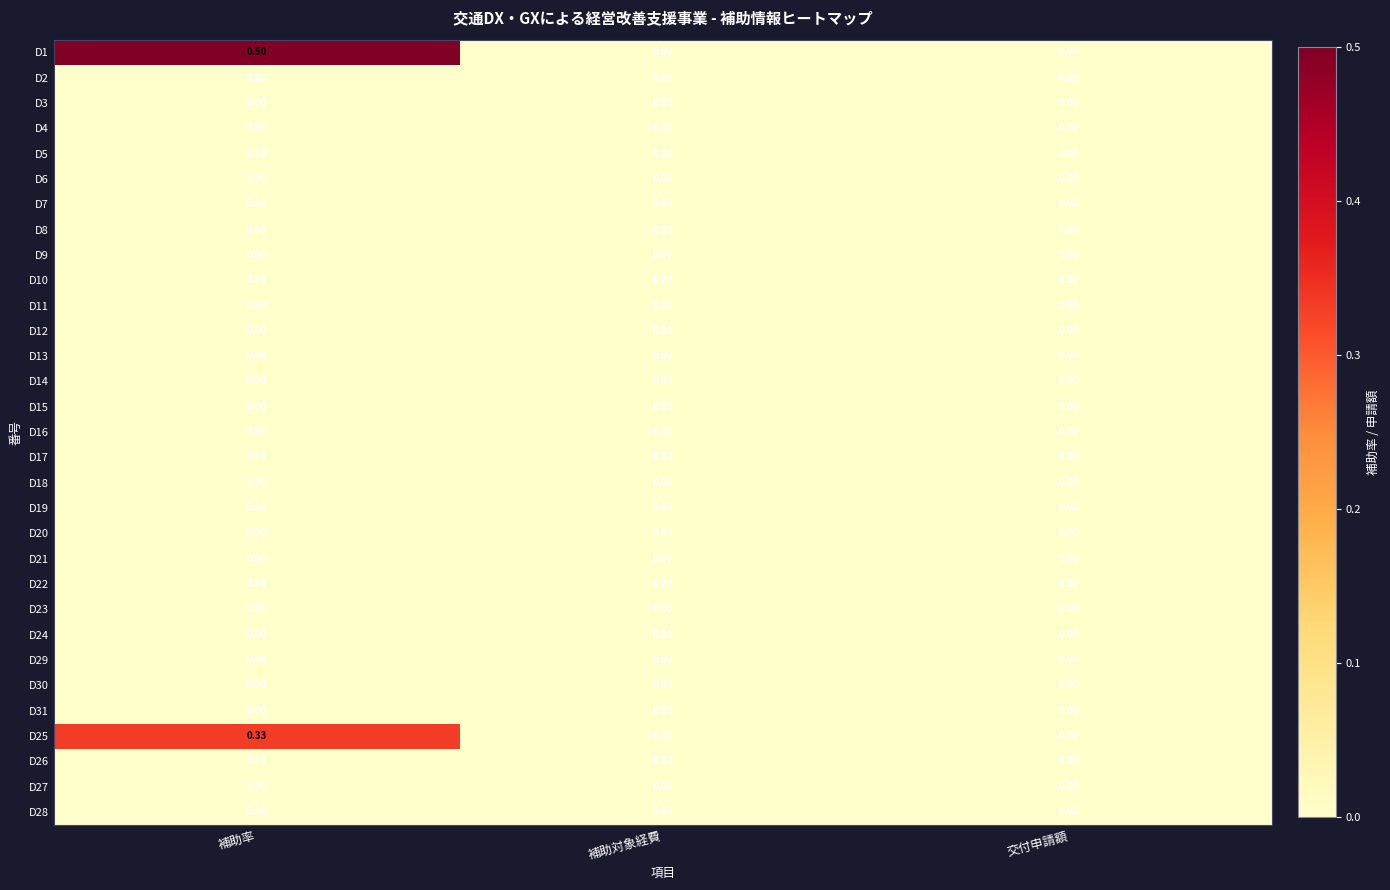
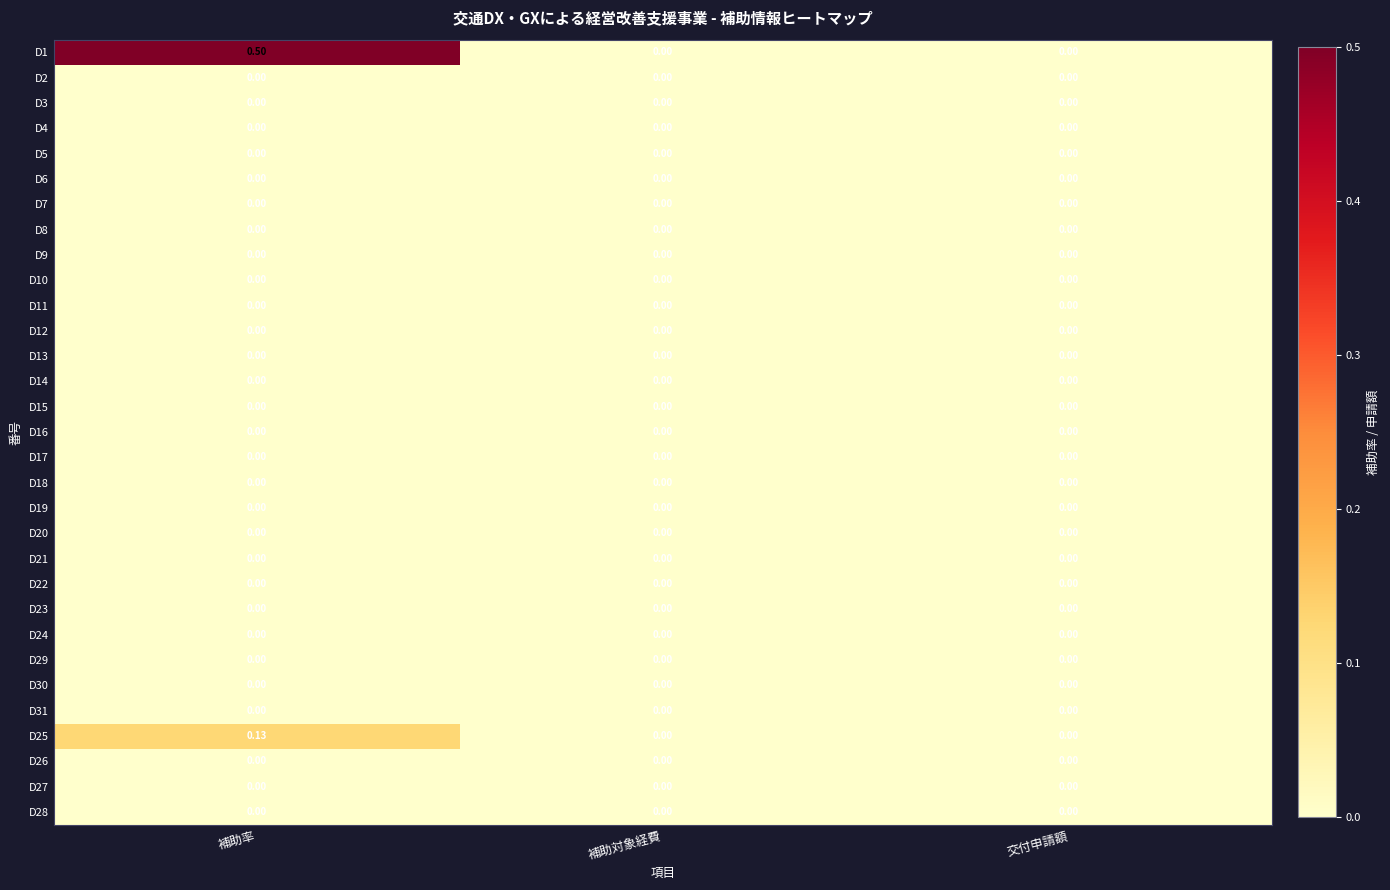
  {
    "D1": {
      "補助率": 0.50,
      "補助対象経費": 0.00,
      "交付申請額": 0.00
    },
    "D2": {
      "補助率": 0.00,
      "補助対象経費": 0.00,
      "交付申請額": 0.00
    },
    "D3": {
      "補助率": 0.00,
      "補助対象経費": 0.00,
      "交付申請額": 0.00
    },
    "D4": {
      "補助率": 0.00,
      "補助対象経費": 0.00,
      "交付申請額": 0.00
    },
    "D5": {
      "補助率": 0.00,
      "補助対象経費": 0.00,
      "交付申請額": 0.00
    },
    "D6": {
      "補助率": 0.00,
      "補助対象経費": 0.00,
      "交付申請額": 0.00
    },
    "D7": {
      "補助率": 0.00,
      "補助対象経費": 0.00,
      "交付申請額": 0.00
    },
    "D8": {
      "補助率": 0.00,
      "補助対象経費": 0.00,
      "交付申請額": 0.00
    },
    "D9": {
      "補助率": 0.00,
      "補助対象経費": 0.00,
      "交付申請額": 0.00
    },
    "D10": {
      "補助率": 0.00,
      "補助対象経費": 0.00,
      "交付申請額": 0.00
    },
    "D11": {
      "補助率": 0.00,
      "補助対象経費": 0.00,
      "交付申請額": 0.00
    },
    "D12": {
      "補助率": 0.00,
      "補助対象経費": 0.00,
      "交付申請額": 0.00
    },
    "D13": {
      "補助率": 0.00,
      "補助対象経費": 0.00,
      "交付申請額": 0.00
    },
    "D14": {
      "補助率": 0.00,
      "補助対象経費": 0.00,
      "交付申請額": 0.00
    },
    "D15": {
      "補助率": 0.00,
      "補助対象経費": 0.00,
      "交付申請額": 0.00
    },
    "D16": {
      "補助率": 0.00,
      "補助対象経費": 0.00,
      "交付申請額": 0.00
    },
    "D17": {
      "補助率": 0.00,
      "補助対象経費": 0.00,
      "交付申請額": 0.00
    },
    "D18": {
      "補助率": 0.00,
      "補助対象経費": 0.00,
      "交付申請額": 0.00
    },
    "D19": {
      "補助率": 0.00,
      "補助対象経費": 0.00,
      "交付申請額": 0.00
    },
    "D20": {
      "補助率": 0.00,
      "補助対象経費": 0.00,
      "交付申請額": 0.00
    },
    "D21": {
      "補助率": 0.00,
      "補助対象経費": 0.00,
      "交付申請額": 0.00
    },
    "D22": {
      "補助率": 0.00,
      "補助対象経費": 0.00,
      "交付申請額": 0.00
    },
    "D23": {
      "補助率": 0.00,
      "補助対象経費": 0.00,
      "交付申請額": 0.00
    },
    "D24": {
      "補助率": 0.00,
      "補助対象経費": 0.00,
      "交付申請額": 0.00
    },
    "D29": {
      "補助率": 0.00,
      "補助対象経費": 0.00,
      "交付申請額": 0.00
    },
    "D30": {
      "補助率": 0.00,
      "補助対象経費": 0.00,
      "交付申請額": 0.00
    },
    "D31": {
      "補助率": 0.00,
      "補助対象経費": 0.00,
      "交付申請額": 0.00
    },
    "D25": {
-     "補助率": 0.33,
+     "補助率": 0.13,
      "補助対象経費": 0.00,
      "交付申請額": 0.00
    },
    "D26": {
      "補助率": 0.00,
      "補助対象経費": 0.00,
      "交付申請額": 0.00
    },
    "D27": {
      "補助率": 0.00,
      "補助対象経費": 0.00,
      "交付申請額": 0.00
    },
    "D28": {
      "補助率": 0.00,
      "補助対象経費": 0.00,
      "交付申請額": 0.00
    }
  }
